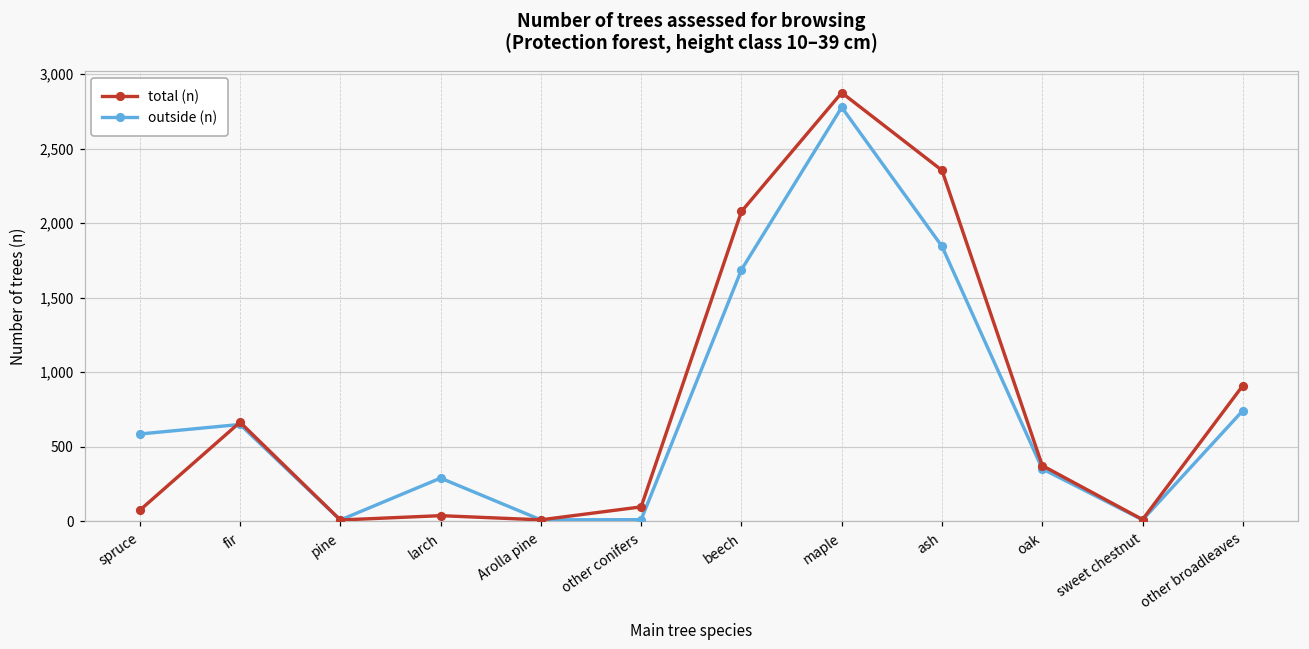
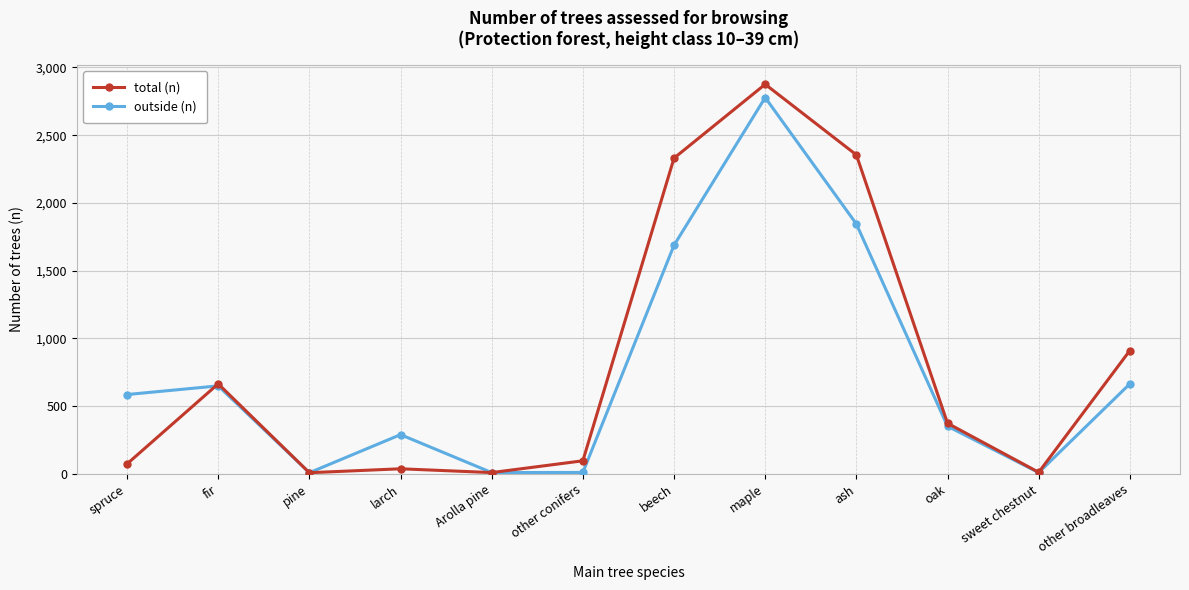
  {
    "total (n)": {
      "spruce": "70",
      "larch": "40",
      "other conifers": "100",
-     "beech": "2,080",
+     "beech": "2,330",
      "maple": "2,880",
      "ash": "2,360",
      "oak": "370",
      "other broadleaves": "910"
    },
    "outside (n)": {
      "spruce": "590",
      "larch": "290",
      "other conifers": "10",
      "beech": "1,690",
      "maple": "2,780",
      "ash": "1,850",
      "oak": "350",
-     "other broadleaves": "740"
+     "other broadleaves": "670"
    }
  }
